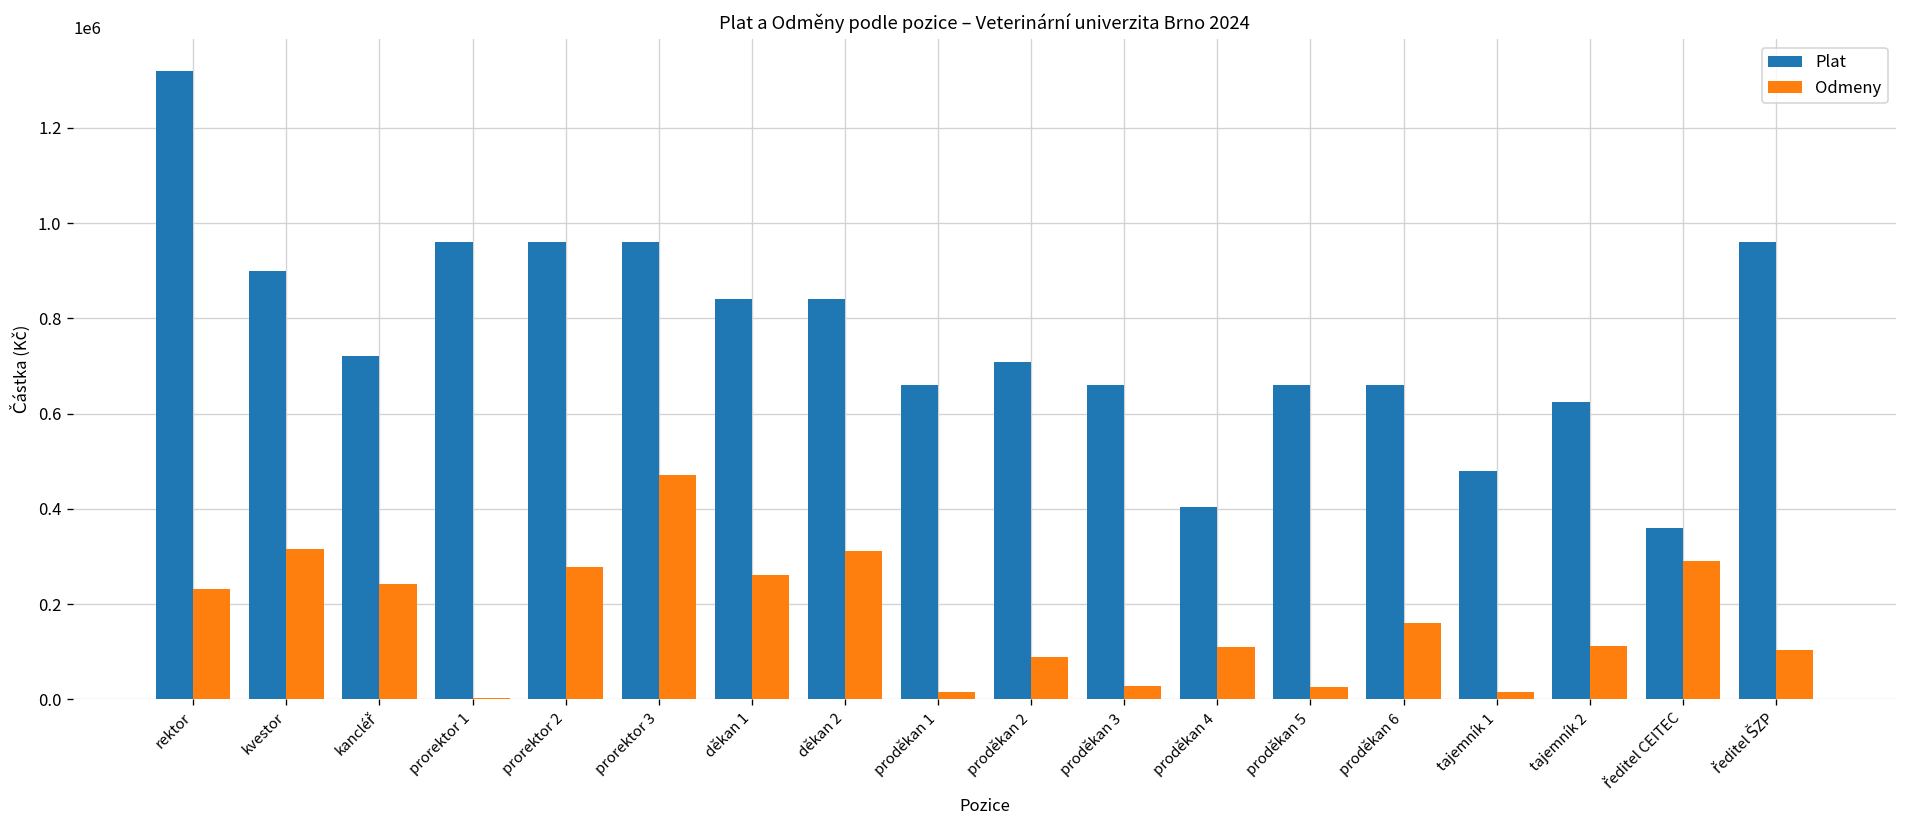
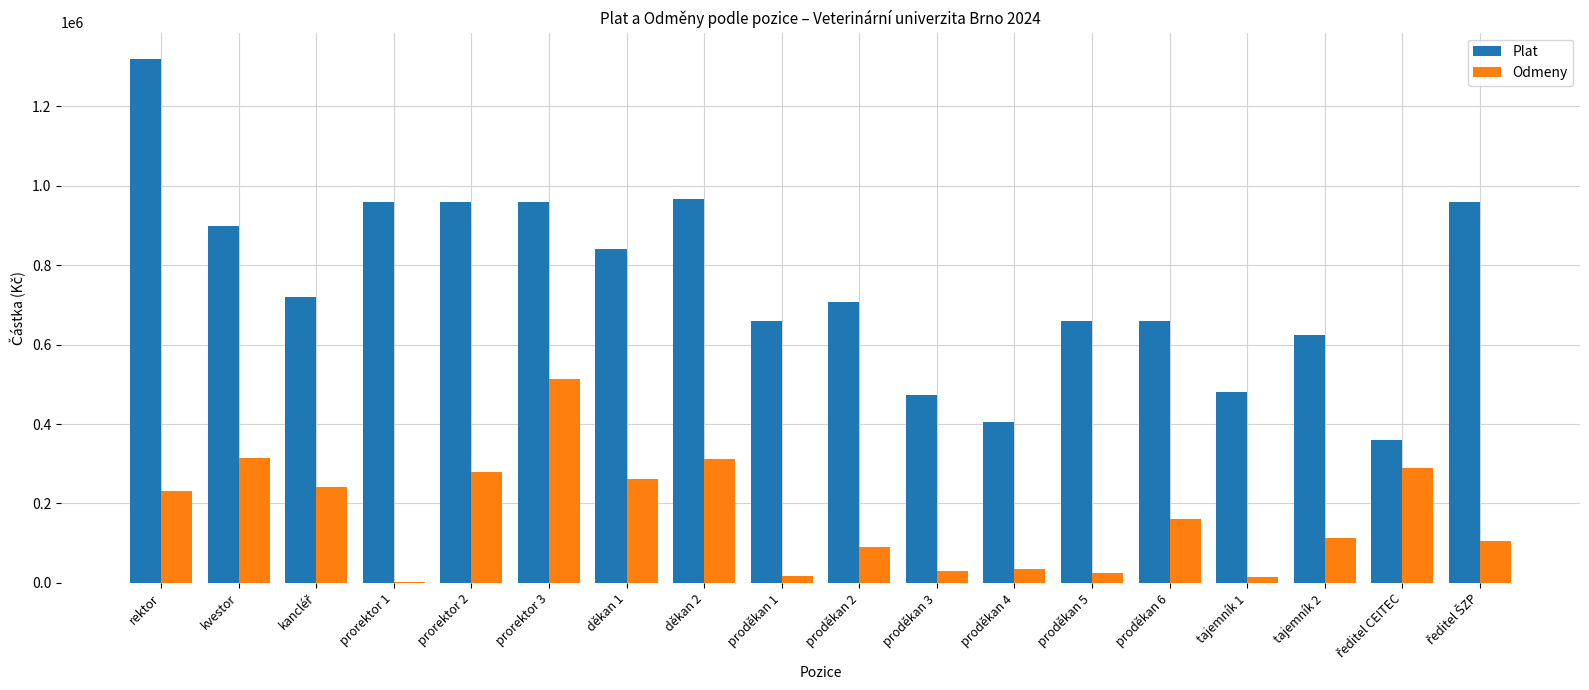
  {
    "Plat": {
      "rektor": 1320000,
      "kvestor": 900000,
      "kancléř": 720000,
      "prorektor 1": 960000,
      "prorektor 2": 960000,
      "prorektor 3": 960000,
      "děkan 1": 840000,
-     "děkan 2": 840000,
+     "děkan 2": 970000,
      "proděkan 1": 660000,
      "proděkan 2": 710000,
-     "proděkan 3": 660000,
+     "proděkan 3": 470000,
      "proděkan 4": 400000,
      "proděkan 5": 660000,
      "proděkan 6": 660000,
      "tajemník 1": 480000,
      "tajemník 2": 620000,
      "ředitel CEITEC": 360000,
      "ředitel ŠZP": 960000
    },
    "Odmeny": {
      "rektor": 230000,
      "kvestor": 320000,
      "kancléř": 240000,
      "prorektor 2": 280000,
-     "prorektor 3": 470000,
+     "prorektor 3": 510000,
      "děkan 1": 260000,
      "děkan 2": 310000,
      "proděkan 1": 20000,
      "proděkan 2": 90000,
      "proděkan 3": 30000,
-     "proděkan 4": 110000,
+     "proděkan 4": 30000,
      "proděkan 5": 30000,
      "proděkan 6": 160000,
      "tajemník 1": 20000,
      "tajemník 2": 110000,
      "ředitel CEITEC": 290000,
      "ředitel ŠZP": 100000
    }
  }
